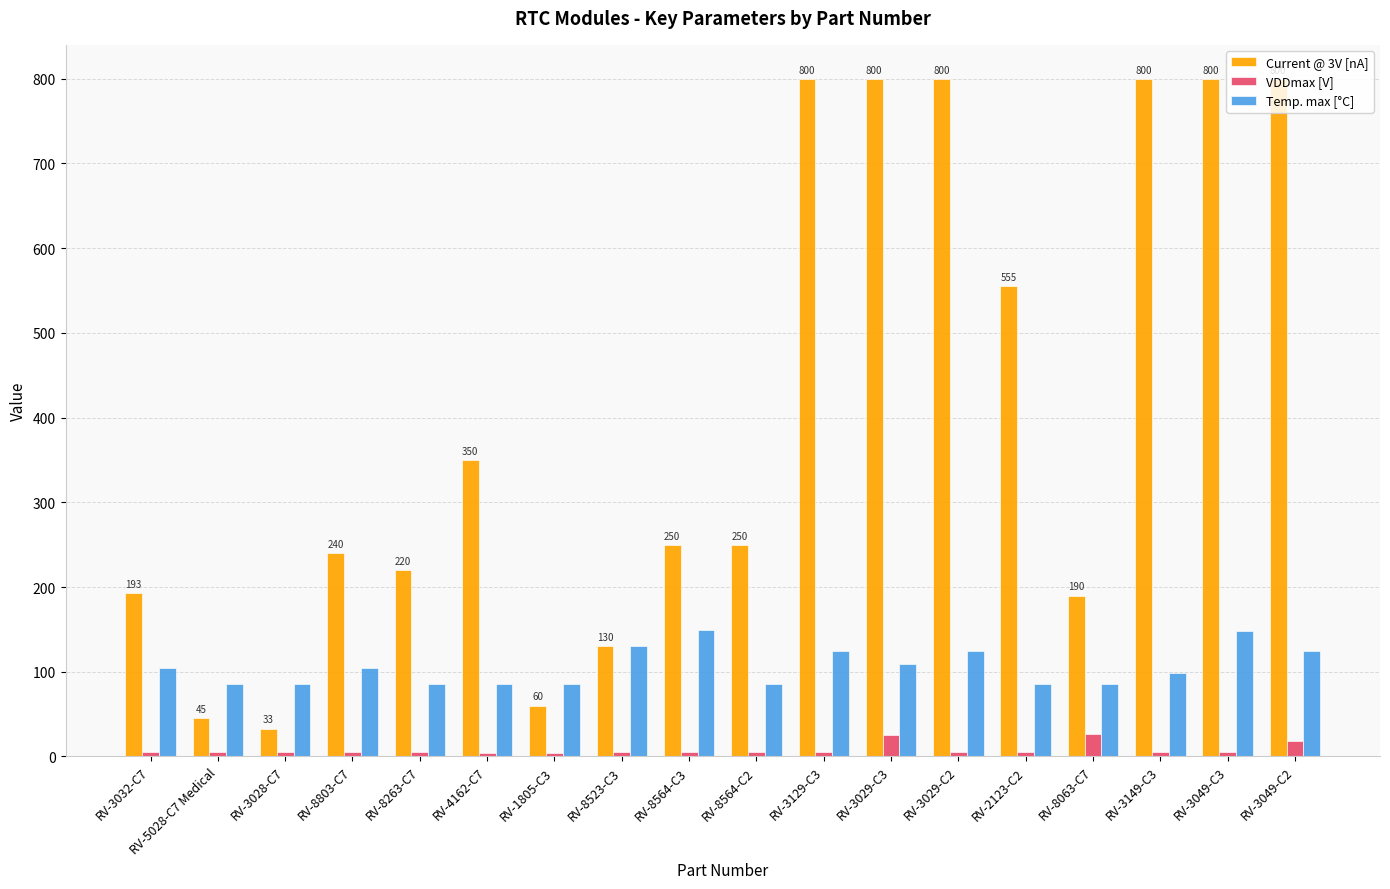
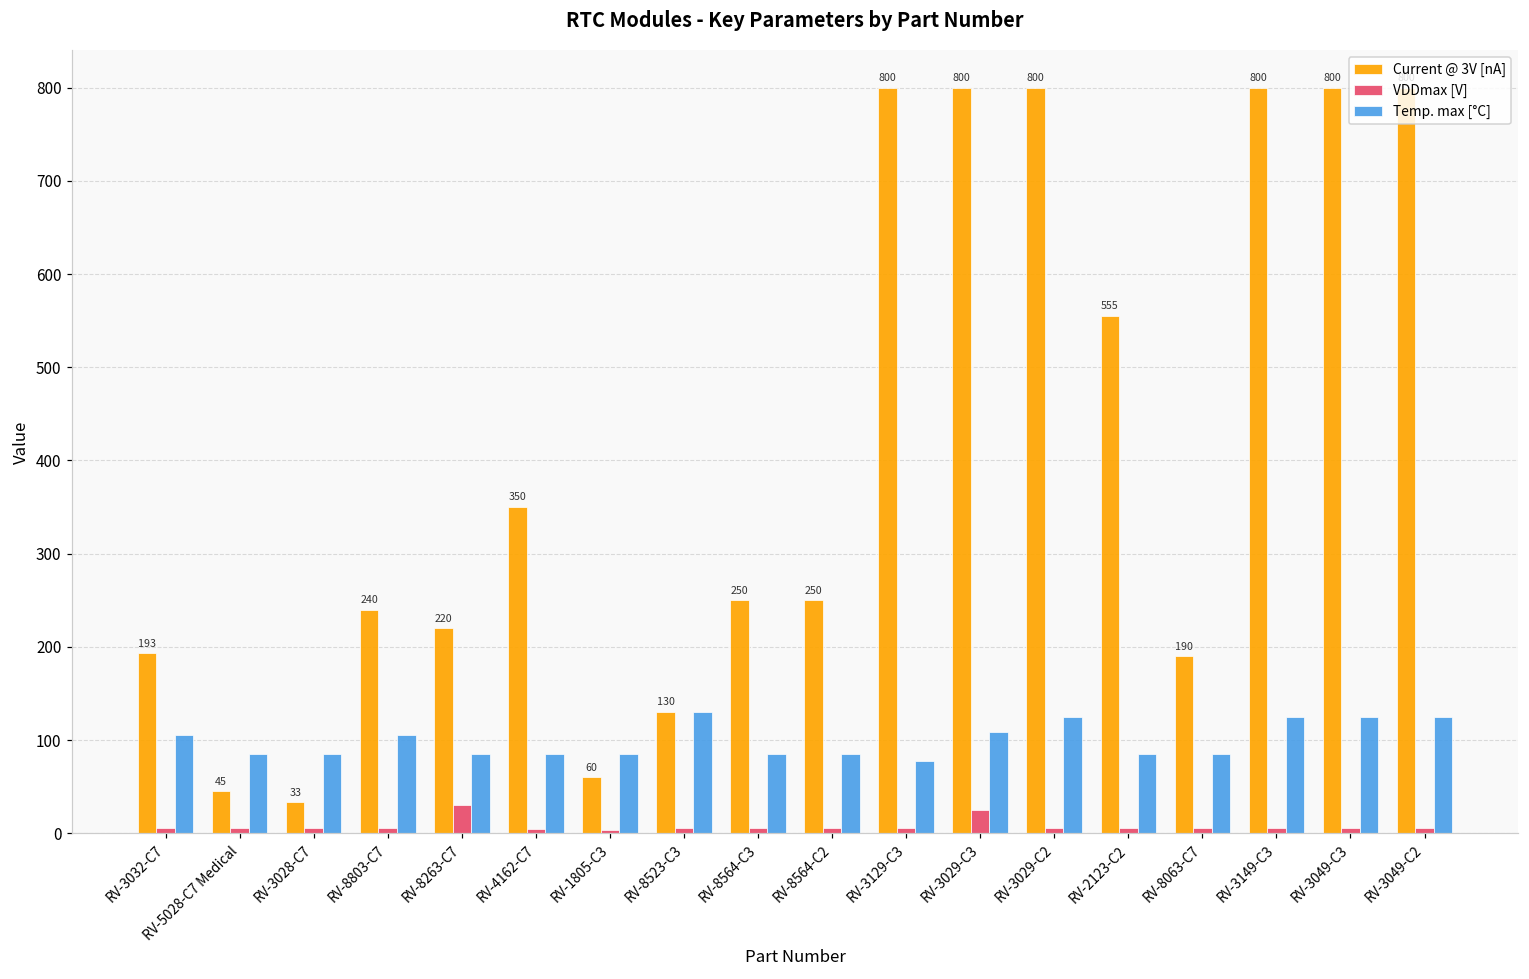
  {
    "Current @ 3V [nA]": {
      "RV-3032-C7": 193,
      "RV-5028-C7 Medical": 45,
      "RV-3028-C7": 33,
      "RV-8803-C7": 240,
      "RV-8263-C7": 220,
      "RV-4162-C7": 350,
      "RV-1805-C3": 60,
      "RV-8523-C3": 130,
      "RV-8564-C3": 250,
      "RV-8564-C2": 250,
      "RV-3129-C3": 800,
      "RV-3029-C3": 800,
      "RV-3029-C2": 800,
      "RV-2123-C2": 555,
      "RV-8063-C7": 190,
      "RV-3149-C3": 800,
      "RV-3049-C3": 800
    },
    "VDDmax [V]": {
      "RV-3032-C7": 10,
      "RV-5028-C7 Medical": 10,
      "RV-3028-C7": 10,
      "RV-8803-C7": 10,
-     "RV-8263-C7": 10,
+     "RV-8263-C7": 30,
      "RV-4162-C7": 0,
      "RV-1805-C3": 0,
      "RV-8523-C3": 10,
      "RV-8564-C3": 10,
      "RV-8564-C2": 10,
      "RV-3129-C3": 10,
      "RV-3029-C3": 30,
      "RV-3029-C2": 10,
      "RV-2123-C2": 10,
-     "RV-8063-C7": 30,
+     "RV-8063-C7": 10,
      "RV-3149-C3": 10,
      "RV-3049-C3": 10,
-     "RV-3049-C2": 20
+     "RV-3049-C2": 10
    },
    "Temp. max [°C]": {
      "RV-3032-C7": 110,
      "RV-5028-C7 Medical": 90,
      "RV-3028-C7": 90,
      "RV-8803-C7": 110,
      "RV-8263-C7": 90,
      "RV-4162-C7": 90,
      "RV-1805-C3": 90,
-     "RV-8564-C3": 150,
+     "RV-8564-C3": 90,
      "RV-8564-C2": 90,
-     "RV-3129-C3": 130,
+     "RV-3129-C3": 80,
      "RV-3029-C3": 110,
      "RV-3029-C2": 130,
      "RV-2123-C2": 90,
      "RV-8063-C7": 90,
-     "RV-3149-C3": 100,
-     "RV-3049-C3": 150,
+     "RV-3149-C3": 130,
+     "RV-3049-C3": 130,
      "RV-3049-C2": 130
    }
  }
